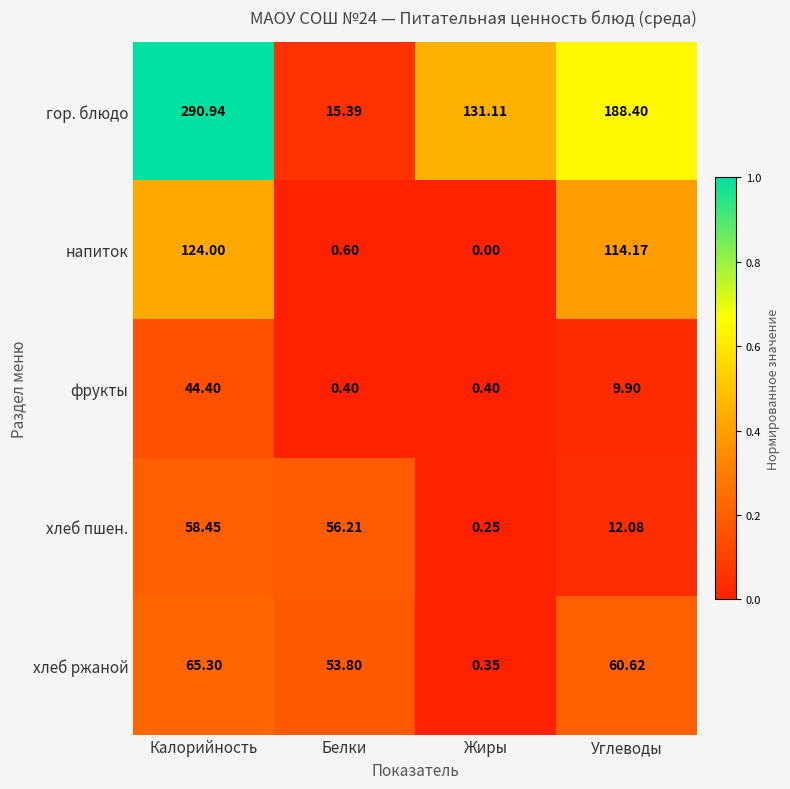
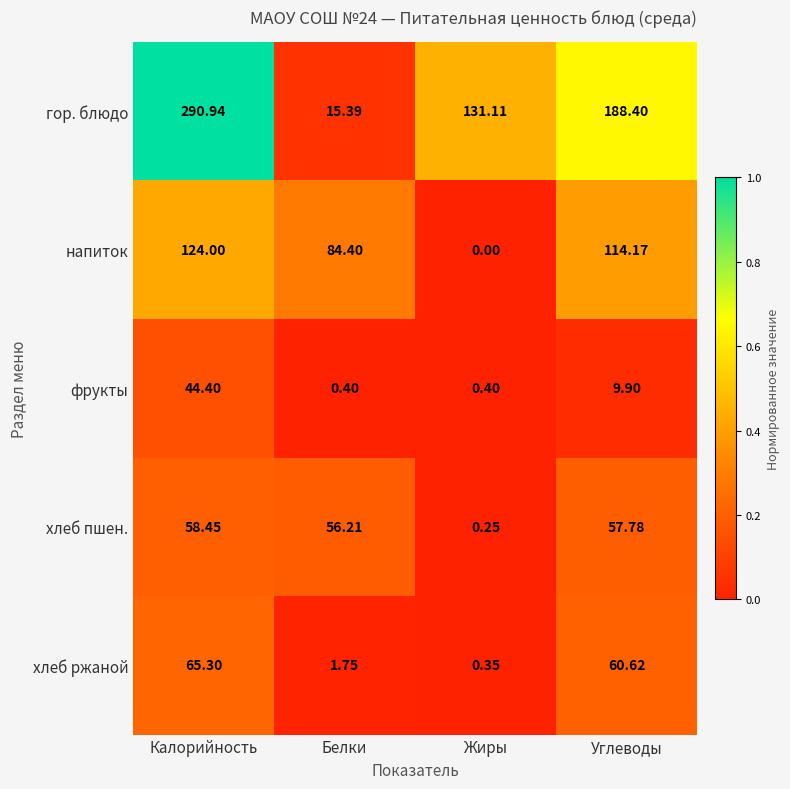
  {
    "гор. блюдо": {
      "Калорийность": 290.94,
      "Белки": 15.39,
      "Жиры": 131.11,
      "Углеводы": 188.40
    },
    "напиток": {
      "Калорийность": 124.00,
-     "Белки": 0.60,
+     "Белки": 84.40,
      "Жиры": 0.00,
      "Углеводы": 114.17
    },
    "фрукты": {
      "Калорийность": 44.40,
      "Белки": 0.40,
      "Жиры": 0.40,
      "Углеводы": 9.90
    },
    "хлеб пшен.": {
      "Калорийность": 58.45,
      "Белки": 56.21,
      "Жиры": 0.25,
-     "Углеводы": 12.08
+     "Углеводы": 57.78
    },
    "хлеб ржаной": {
      "Калорийность": 65.30,
-     "Белки": 53.80,
+     "Белки": 1.75,
      "Жиры": 0.35,
      "Углеводы": 60.62
    }
  }
